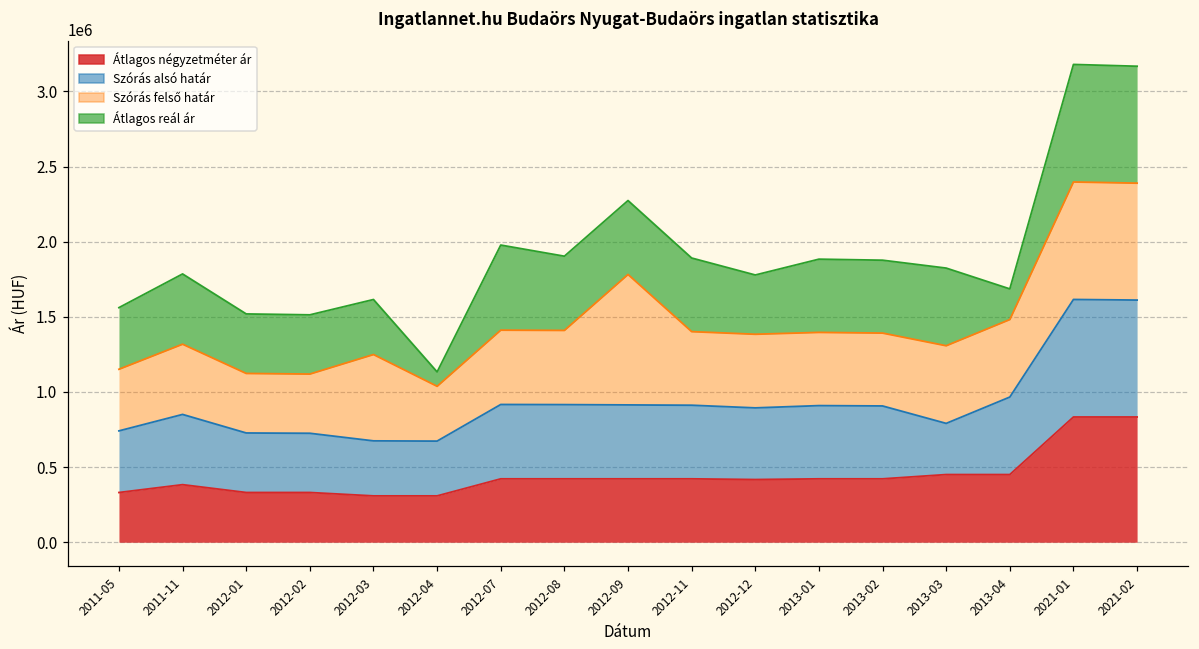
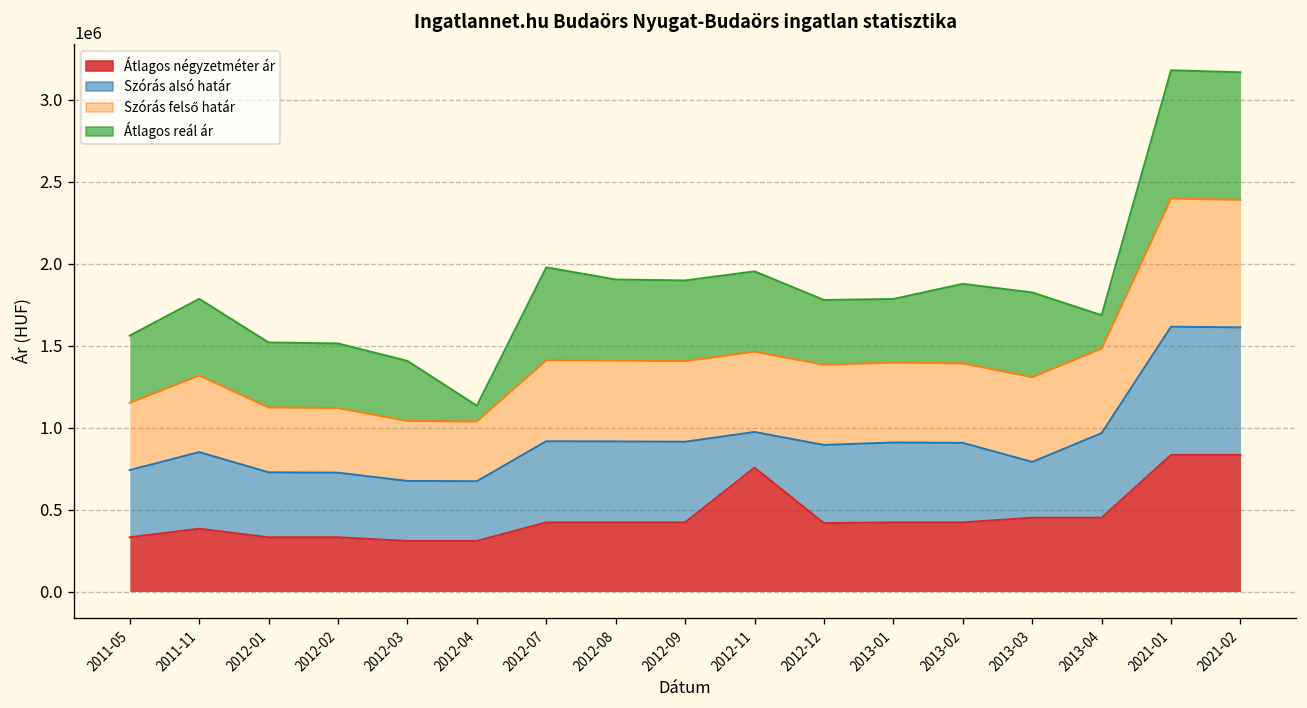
  {
    "Átlagos négyzetméter ár": {
      "2011-05": 330000,
      "2011-11": 380000,
      "2012-01": 330000,
      "2012-02": 330000,
      "2012-03": 310000,
      "2012-04": 310000,
      "2012-07": 420000,
      "2012-08": 420000,
      "2012-09": 420000,
-     "2012-11": 420000,
+     "2012-11": 760000,
      "2012-12": 420000,
      "2013-01": 420000,
      "2013-02": 420000,
      "2013-03": 450000,
      "2013-04": 450000,
      "2021-01": 830000,
      "2021-02": 830000
    },
    "Szórás alsó határ": {
      "2011-05": 410000,
      "2011-11": 470000,
      "2012-01": 400000,
      "2012-02": 390000,
      "2012-03": 370000,
      "2012-04": 360000,
      "2012-07": 490000,
      "2012-08": 490000,
      "2012-09": 490000,
-     "2012-11": 490000,
+     "2012-11": 220000,
      "2012-12": 480000,
      "2013-01": 490000,
      "2013-02": 480000,
      "2013-03": 340000,
      "2013-04": 520000,
      "2021-01": 780000,
      "2021-02": 780000
    },
    "Szórás felső határ": {
      "2011-05": 410000,
      "2011-11": 470000,
      "2012-01": 400000,
      "2012-02": 390000,
-     "2012-03": 570000,
+     "2012-03": 370000,
      "2012-04": 360000,
      "2012-07": 490000,
      "2012-08": 490000,
-     "2012-09": 870000,
+     "2012-09": 490000,
      "2012-11": 490000,
      "2012-12": 490000,
      "2013-01": 490000,
      "2013-02": 480000,
      "2013-03": 520000,
      "2013-04": 520000,
      "2021-01": 780000,
      "2021-02": 780000
    },
    "Átlagos reál ár": {
      "2011-05": 410000,
      "2011-11": 470000,
      "2012-01": 400000,
      "2012-02": 390000,
      "2012-03": 370000,
      "2012-04": 100000,
      "2012-07": 570000,
      "2012-08": 490000,
      "2012-09": 490000,
      "2012-11": 490000,
      "2012-12": 390000,
-     "2013-01": 490000,
+     "2013-01": 390000,
      "2013-02": 480000,
      "2013-03": 520000,
      "2013-04": 200000,
      "2021-01": 780000,
      "2021-02": 780000
    }
  }
